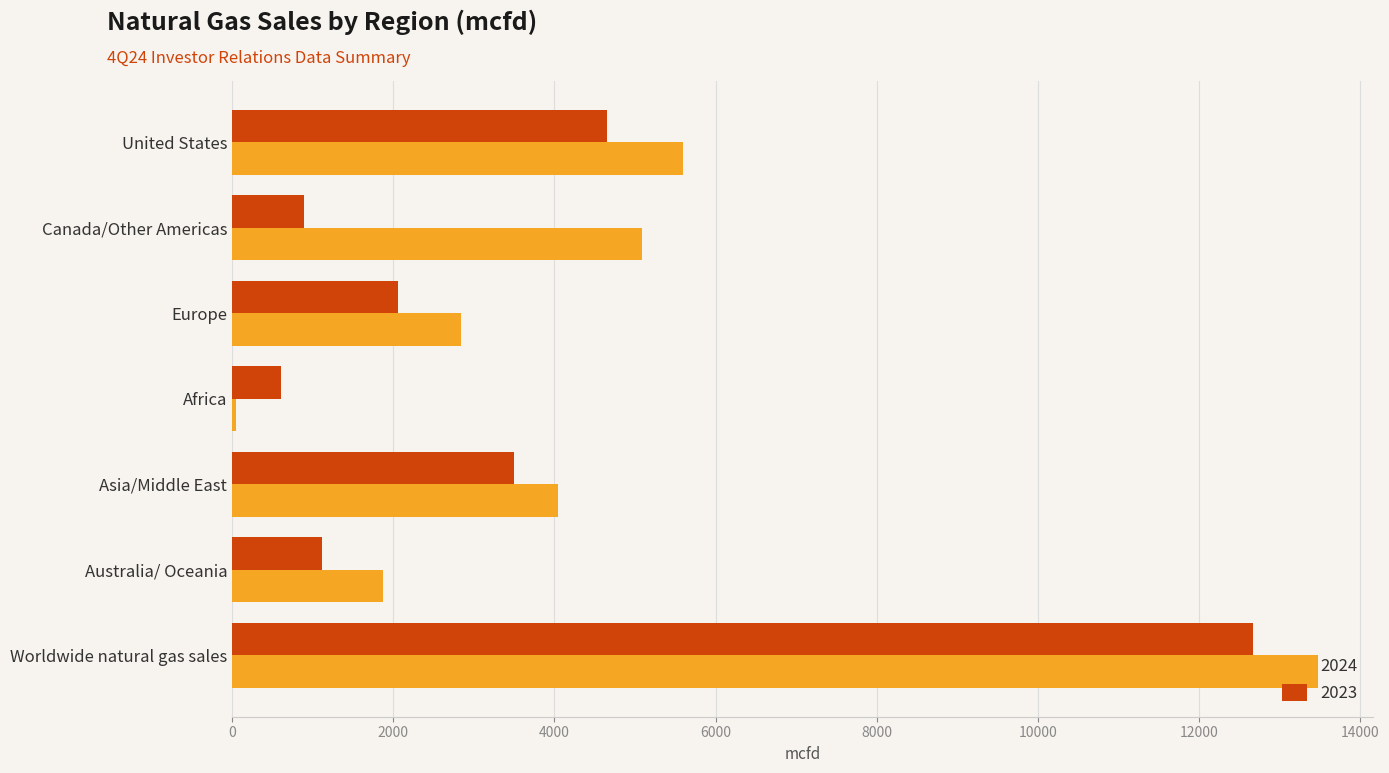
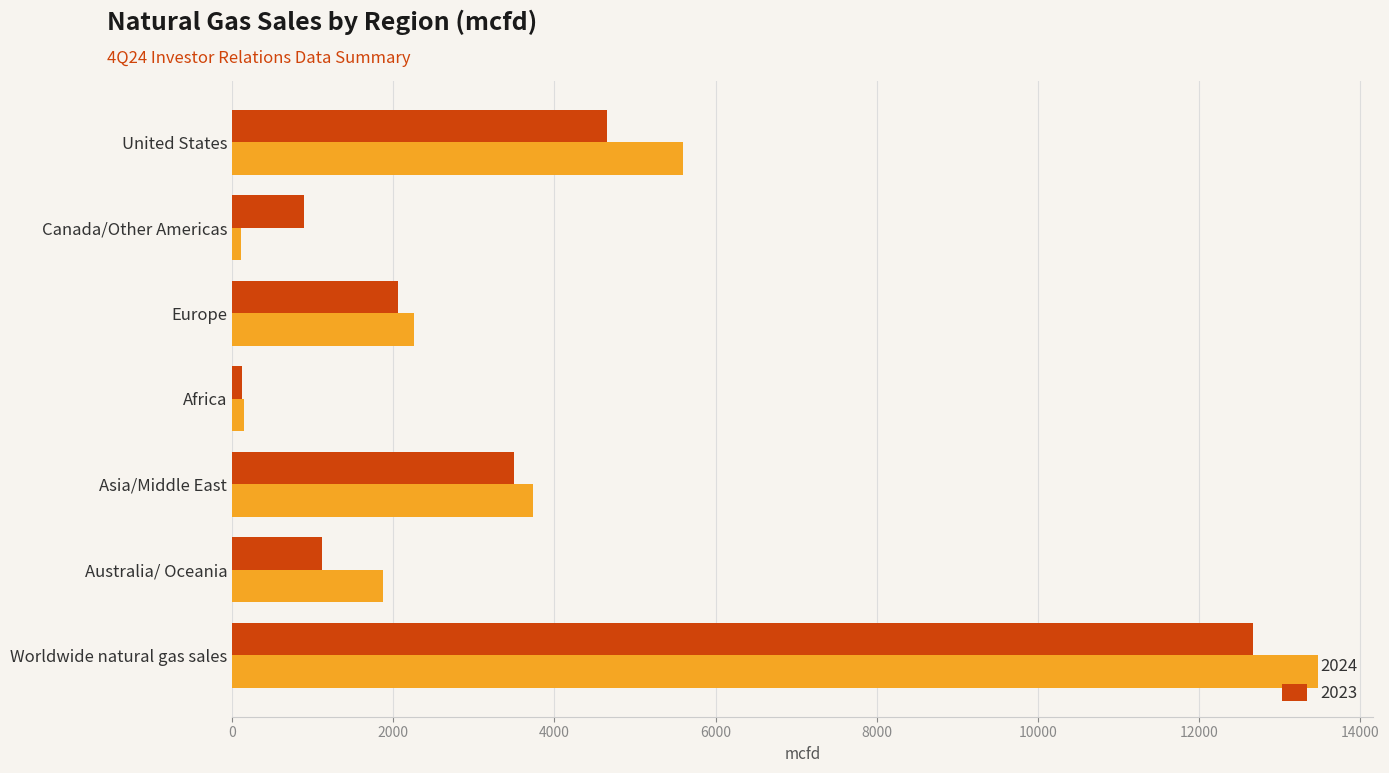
  {
    "2024": {
      "United States": 5600,
-     "Canada/Other Americas": 5100,
-     "Europe": 2800,
-     "Africa": 100,
-     "Asia/Middle East": 4000,
+     "Canada/Other Americas": 100,
+     "Europe": 2300,
+     "Africa": 200,
+     "Asia/Middle East": 3700,
      "Australia/ Oceania": 1900,
      "Worldwide natural gas sales": 13500
    },
    "2023": {
      "United States": 4700,
      "Canada/Other Americas": 900,
      "Europe": 2100,
-     "Africa": 600,
+     "Africa": 100,
      "Asia/Middle East": 3500,
      "Australia/ Oceania": 1100,
      "Worldwide natural gas sales": 12700
    }
  }
